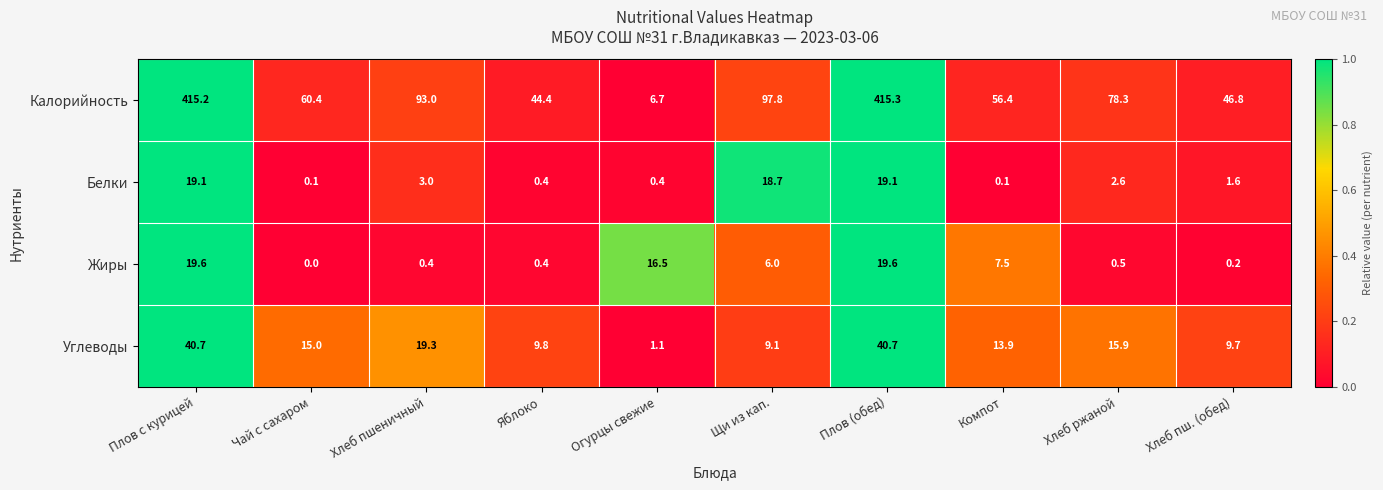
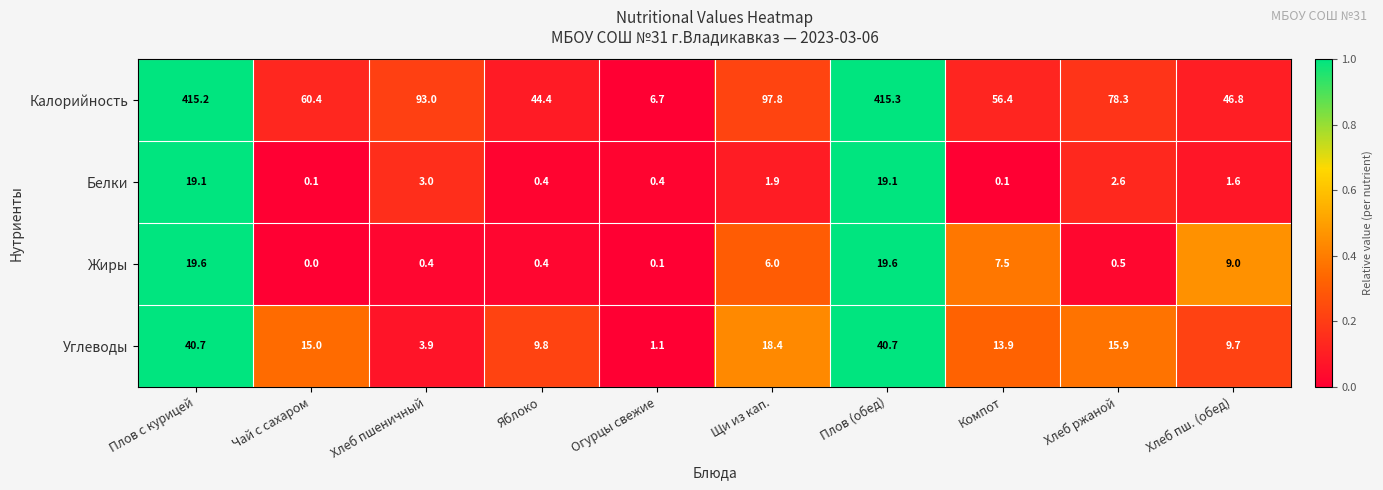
  {
    "Калорийность": {
      "Плов с курицей": 415.2,
      "Чай с сахаром": 60.4,
      "Хлеб пшеничный": 93.0,
      "Яблоко": 44.4,
      "Огурцы свежие": 6.7,
      "Щи из кап.": 97.8,
      "Плов (обед)": 415.3,
      "Компот": 56.4,
      "Хлеб ржаной": 78.3,
      "Хлеб пш. (обед)": 46.8
    },
    "Белки": {
      "Плов с курицей": 19.1,
      "Чай с сахаром": 0.1,
      "Хлеб пшеничный": 3.0,
      "Яблоко": 0.4,
      "Огурцы свежие": 0.4,
-     "Щи из кап.": 18.7,
+     "Щи из кап.": 1.9,
      "Плов (обед)": 19.1,
      "Компот": 0.1,
      "Хлеб ржаной": 2.6,
      "Хлеб пш. (обед)": 1.6
    },
    "Жиры": {
      "Плов с курицей": 19.6,
      "Чай с сахаром": 0.0,
      "Хлеб пшеничный": 0.4,
      "Яблоко": 0.4,
-     "Огурцы свежие": 16.5,
+     "Огурцы свежие": 0.1,
      "Щи из кап.": 6.0,
      "Плов (обед)": 19.6,
      "Компот": 7.5,
      "Хлеб ржаной": 0.5,
-     "Хлеб пш. (обед)": 0.2
+     "Хлеб пш. (обед)": 9.0
    },
    "Углеводы": {
      "Плов с курицей": 40.7,
      "Чай с сахаром": 15.0,
-     "Хлеб пшеничный": 19.3,
+     "Хлеб пшеничный": 3.9,
      "Яблоко": 9.8,
      "Огурцы свежие": 1.1,
-     "Щи из кап.": 9.1,
+     "Щи из кап.": 18.4,
      "Плов (обед)": 40.7,
      "Компот": 13.9,
      "Хлеб ржаной": 15.9,
      "Хлеб пш. (обед)": 9.7
    }
  }
